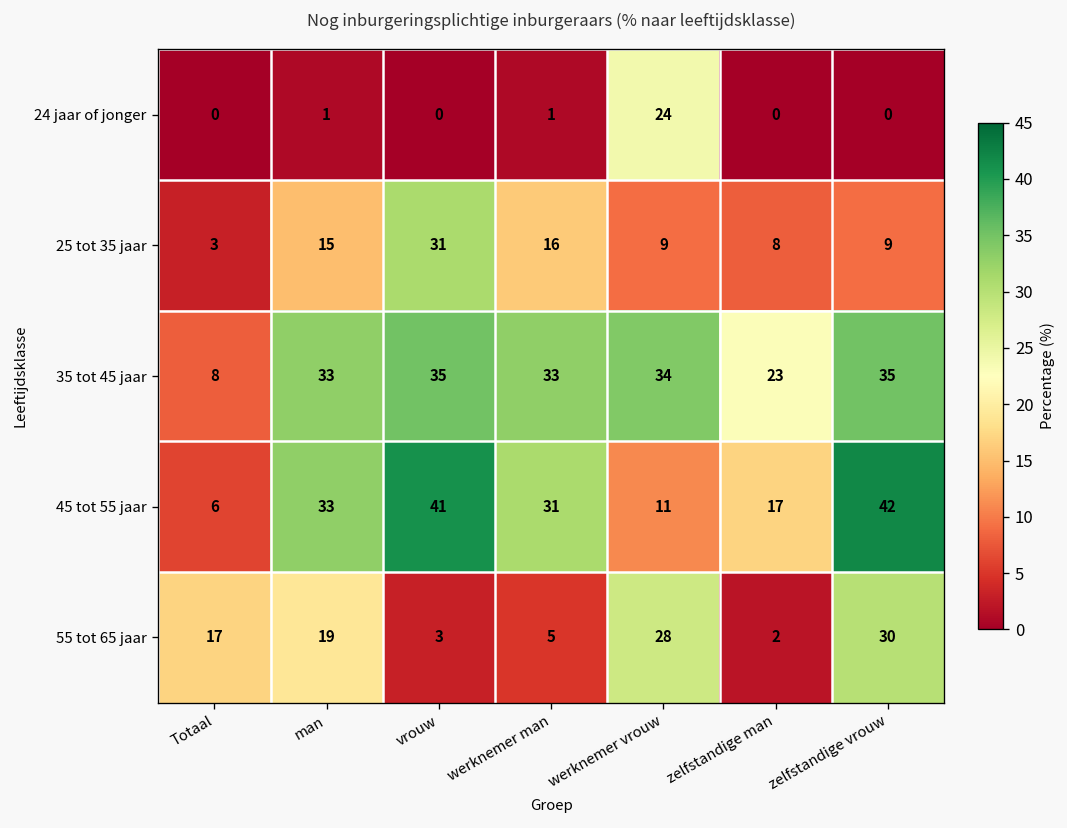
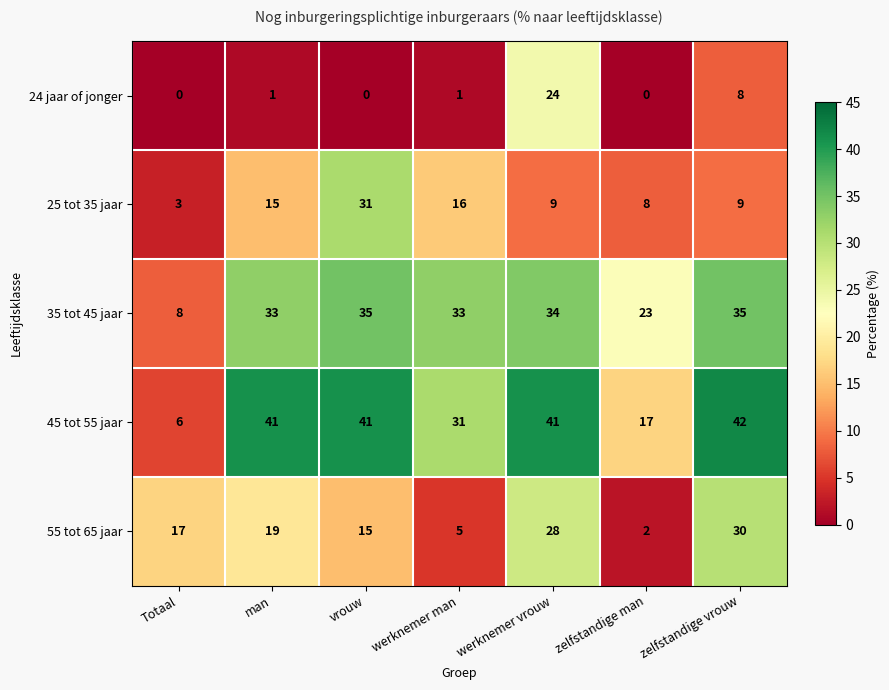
  {
    "24 jaar of jonger": {
      "Totaal": 0,
      "man": 1,
      "vrouw": 0,
      "werknemer man": 1,
      "werknemer vrouw": 24,
      "zelfstandige man": 0,
-     "zelfstandige vrouw": 0
+     "zelfstandige vrouw": 8
    },
    "25 tot 35 jaar": {
      "Totaal": 3,
      "man": 15,
      "vrouw": 31,
      "werknemer man": 16,
      "werknemer vrouw": 9,
      "zelfstandige man": 8,
      "zelfstandige vrouw": 9
    },
    "35 tot 45 jaar": {
      "Totaal": 8,
      "man": 33,
      "vrouw": 35,
      "werknemer man": 33,
      "werknemer vrouw": 34,
      "zelfstandige man": 23,
      "zelfstandige vrouw": 35
    },
    "45 tot 55 jaar": {
      "Totaal": 6,
-     "man": 33,
+     "man": 41,
      "vrouw": 41,
      "werknemer man": 31,
-     "werknemer vrouw": 11,
+     "werknemer vrouw": 41,
      "zelfstandige man": 17,
      "zelfstandige vrouw": 42
    },
    "55 tot 65 jaar": {
      "Totaal": 17,
      "man": 19,
-     "vrouw": 3,
+     "vrouw": 15,
      "werknemer man": 5,
      "werknemer vrouw": 28,
      "zelfstandige man": 2,
      "zelfstandige vrouw": 30
    }
  }
